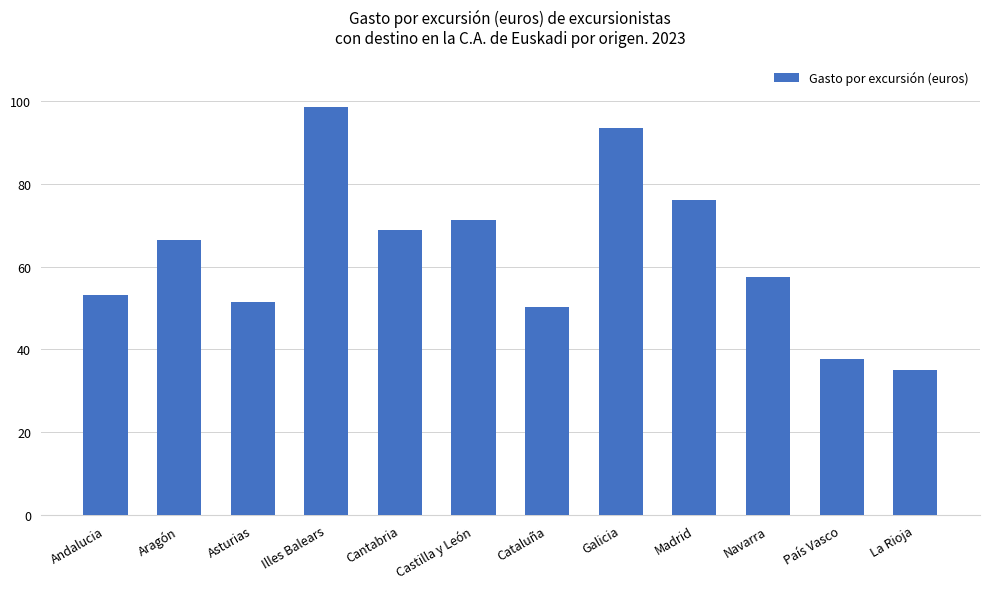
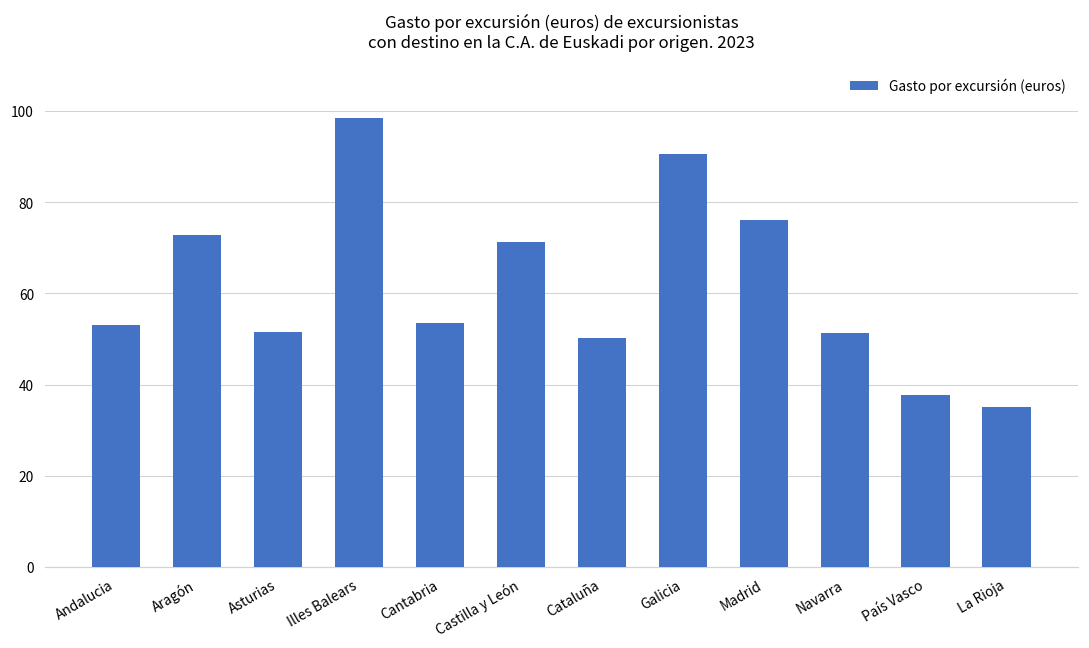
  {
    "Andalucia": 53,
-   "Aragón": 66,
+   "Aragón": 73,
    "Asturias": 52,
    "Illes Balears": 99,
-   "Cantabria": 69,
+   "Cantabria": 53,
    "Castilla y León": 71,
    "Cataluña": 50,
-   "Galicia": 93,
+   "Galicia": 91,
    "Madrid": 76,
-   "Navarra": 57,
+   "Navarra": 51,
    "País Vasco": 38,
    "La Rioja": 35
  }
